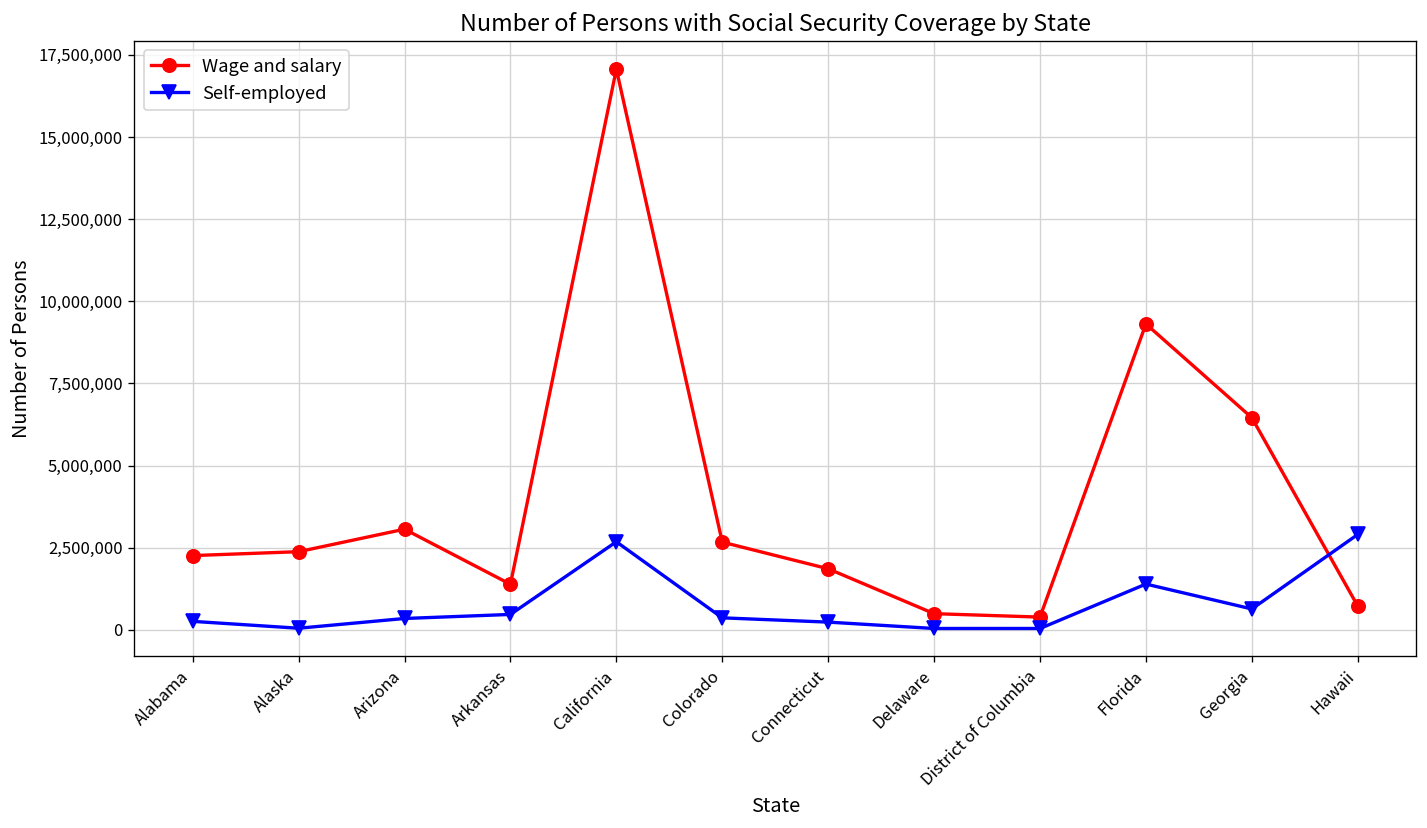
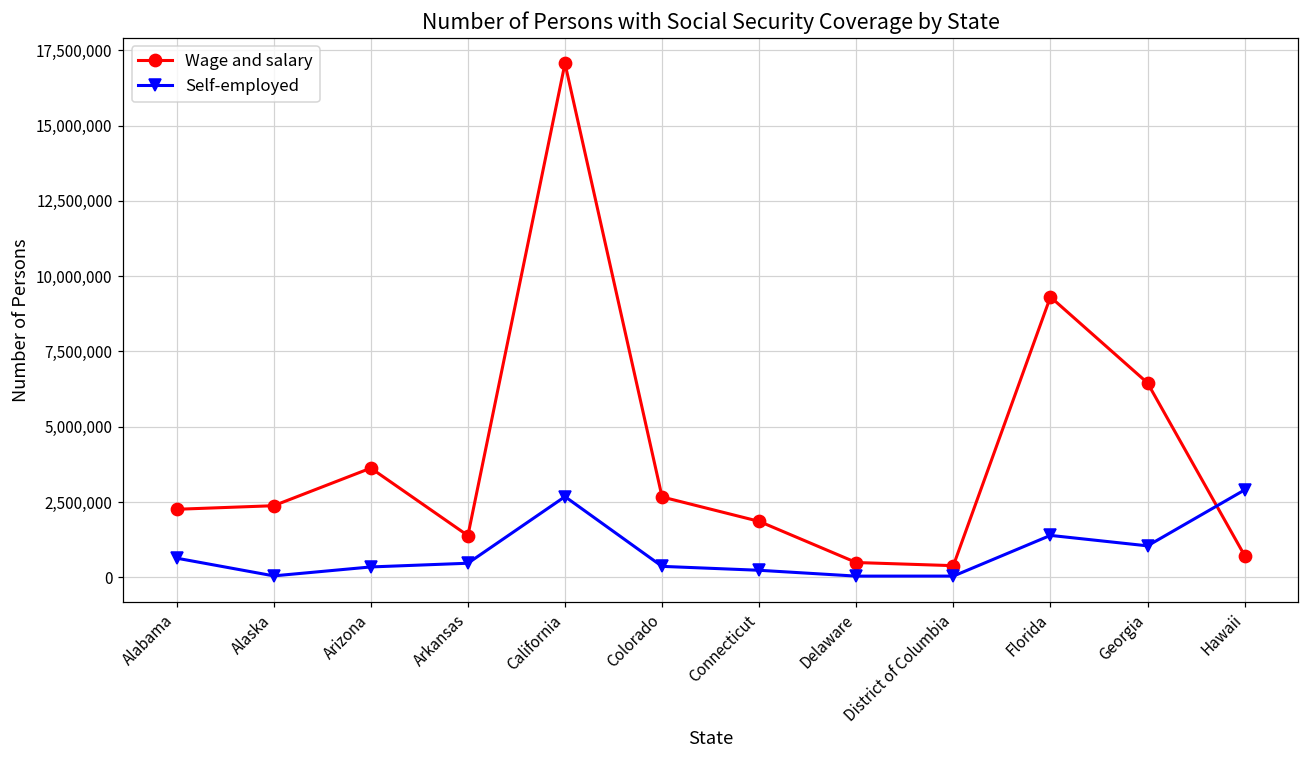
  {
    "Wage and salary": {
      "Alabama": "2,300,000",
      "Alaska": "2,400,000",
-     "Arizona": "3,100,000",
+     "Arizona": "3,600,000",
      "Arkansas": "1,400,000",
      "California": "17,100,000",
      "Colorado": "2,700,000",
      "Connecticut": "1,900,000",
      "Delaware": "500,000",
      "District of Columbia": "400,000",
      "Florida": "9,300,000",
      "Georgia": "6,500,000",
      "Hawaii": "700,000"
    },
    "Self-employed": {
-     "Alabama": "300,000",
+     "Alabama": "600,000",
      "Alaska": "0",
      "Arizona": "300,000",
      "Arkansas": "500,000",
      "California": "2,700,000",
      "Colorado": "400,000",
      "Connecticut": "200,000",
      "Delaware": "0",
      "District of Columbia": "0",
      "Florida": "1,400,000",
-     "Georgia": "600,000",
+     "Georgia": "1,000,000",
      "Hawaii": "2,900,000"
    }
  }
